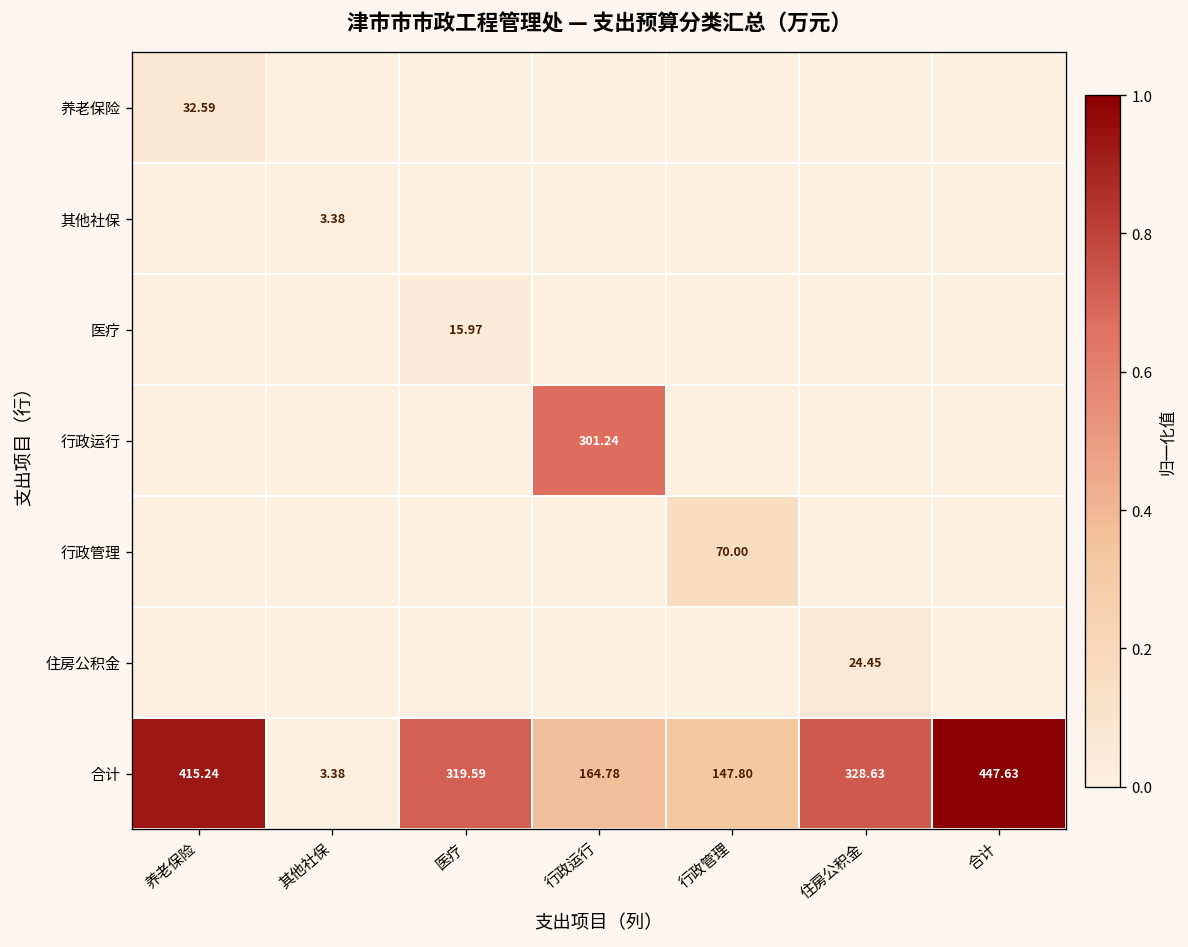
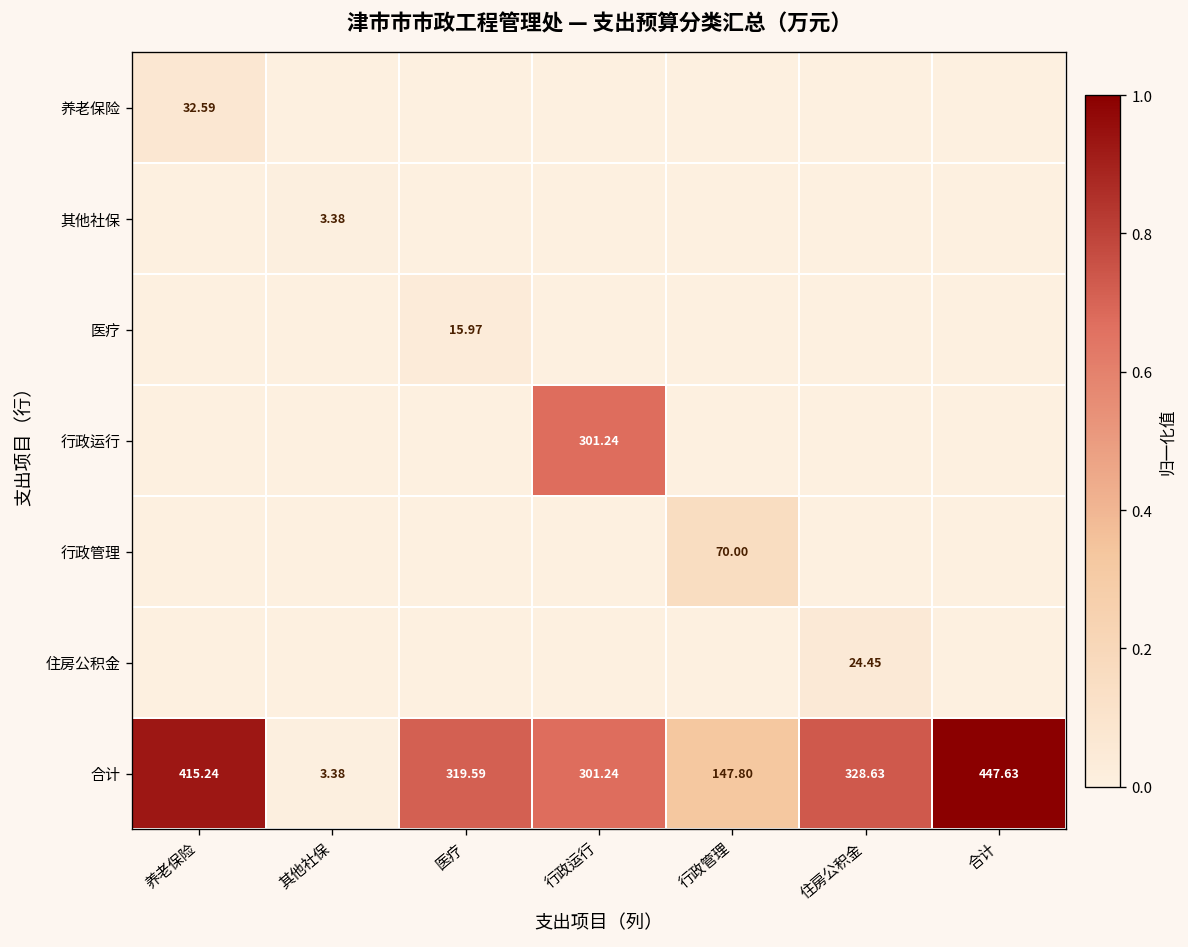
  {
    "养老保险": {
      "养老保险": 32.59
    },
    "其他社保": {
      "其他社保": 3.38
    },
    "医疗": {
      "医疗": 15.97
    },
    "行政运行": {
      "行政运行": 301.24
    },
    "行政管理": {
      "行政管理": 70.00
    },
    "住房公积金": {
      "住房公积金": 24.45
    },
    "合计": {
      "养老保险": 415.24,
      "其他社保": 3.38,
      "医疗": 319.59,
-     "行政运行": 164.78,
+     "行政运行": 301.24,
      "行政管理": 147.80,
      "住房公积金": 328.63,
      "合计": 447.63
    }
  }
